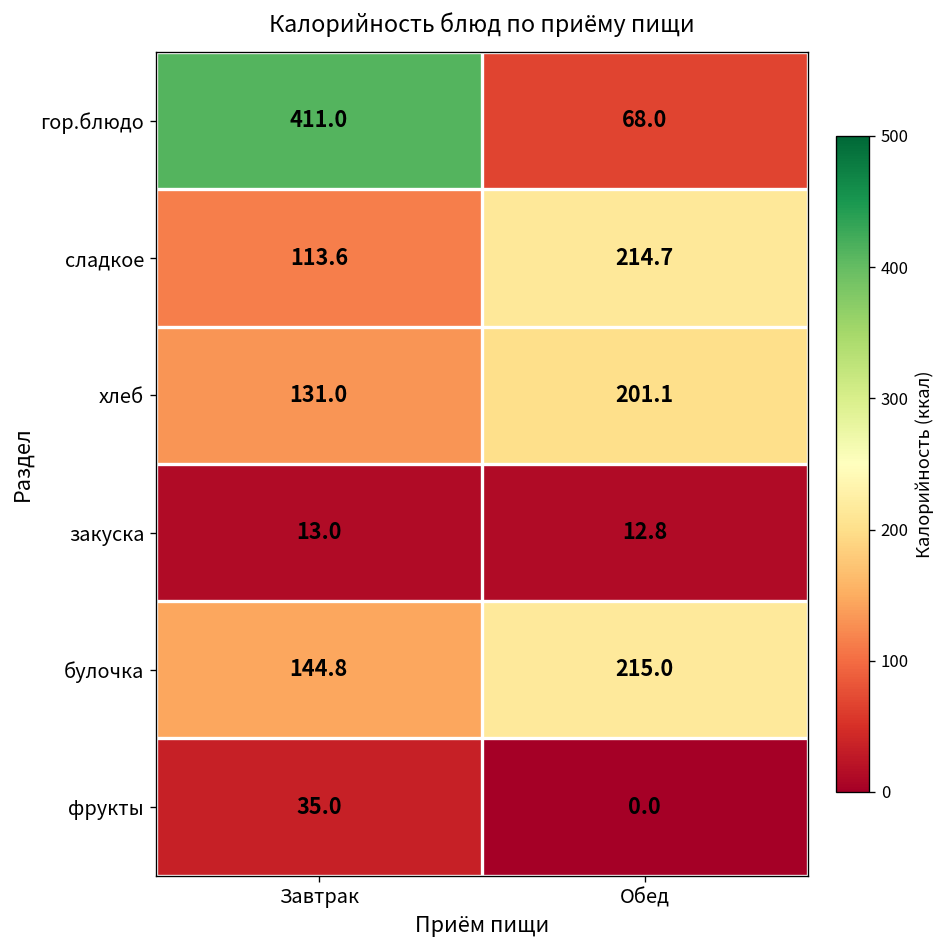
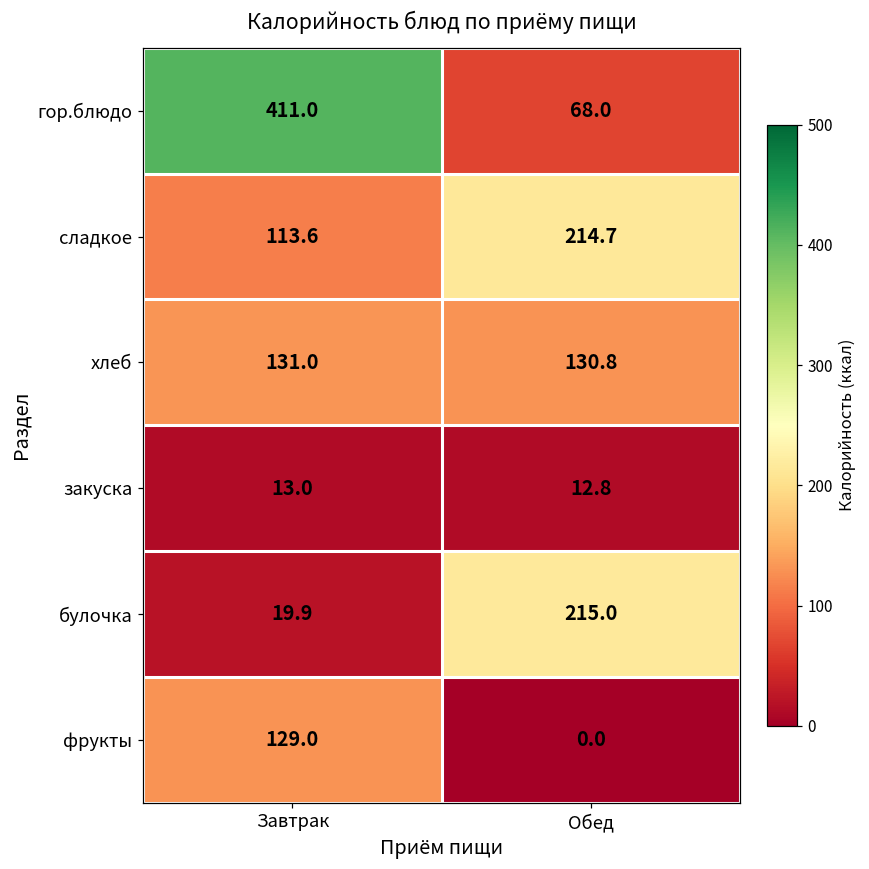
  {
    "гор.блюдо": {
      "Завтрак": 411.0,
      "Обед": 68.0
    },
    "сладкое": {
      "Завтрак": 113.6,
      "Обед": 214.7
    },
    "хлеб": {
      "Завтрак": 131.0,
-     "Обед": 201.1
+     "Обед": 130.8
    },
    "закуска": {
      "Завтрак": 13.0,
      "Обед": 12.8
    },
    "булочка": {
-     "Завтрак": 144.8,
+     "Завтрак": 19.9,
      "Обед": 215.0
    },
    "фрукты": {
-     "Завтрак": 35.0,
+     "Завтрак": 129.0,
      "Обед": 0.0
    }
  }
